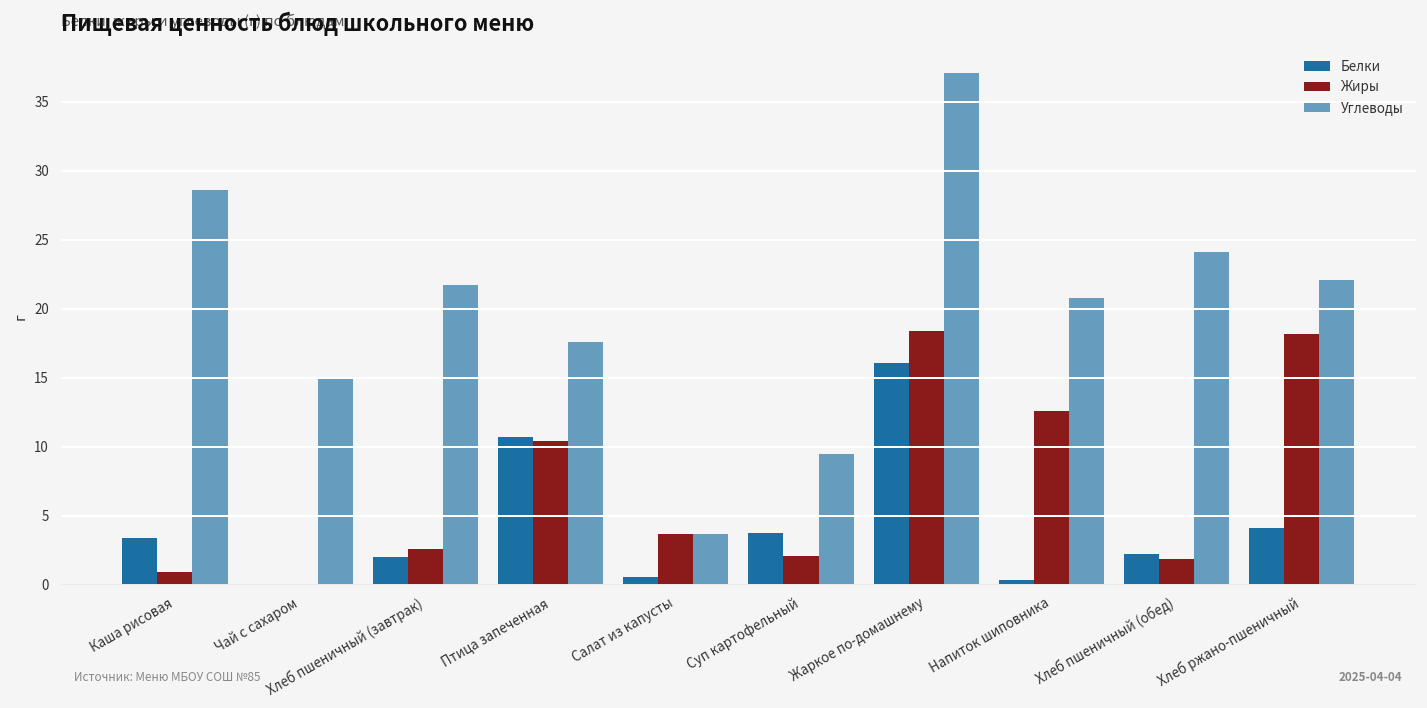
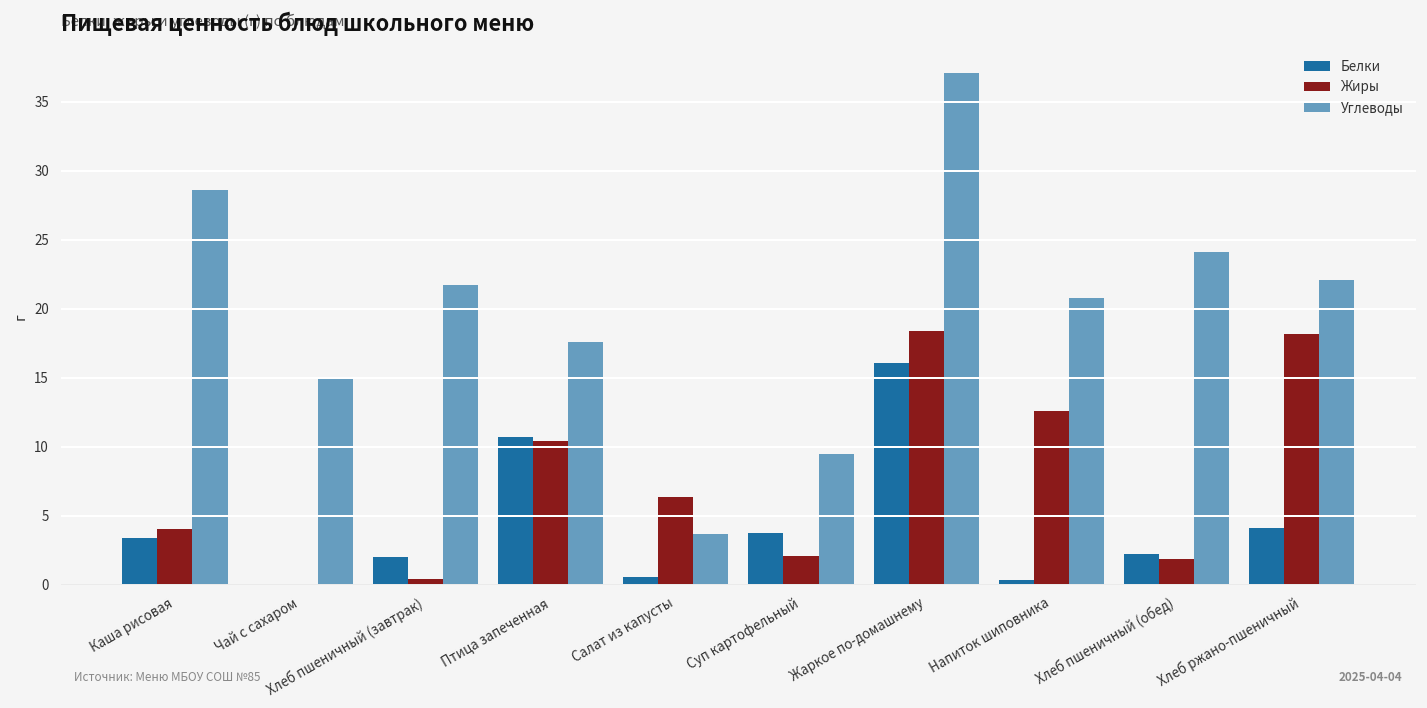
  {
    "Жиры": {
-     "Каша рисовая": 0.9,
-     "Хлеб пшеничный (завтрак)": 2.6,
+     "Каша рисовая": 4.1,
+     "Хлеб пшеничный (завтрак)": 0.4,
      "Птица запеченная": 10.4,
-     "Салат из капусты": 3.6,
+     "Салат из капусты": 6.4,
      "Суп картофельный": 2.1,
      "Жаркое по-домашнему": 18.4,
      "Напиток шиповника": 12.6,
      "Хлеб пшеничный (обед)": 1.9,
      "Хлеб ржано-пшеничный": 18.2
    }
  }
